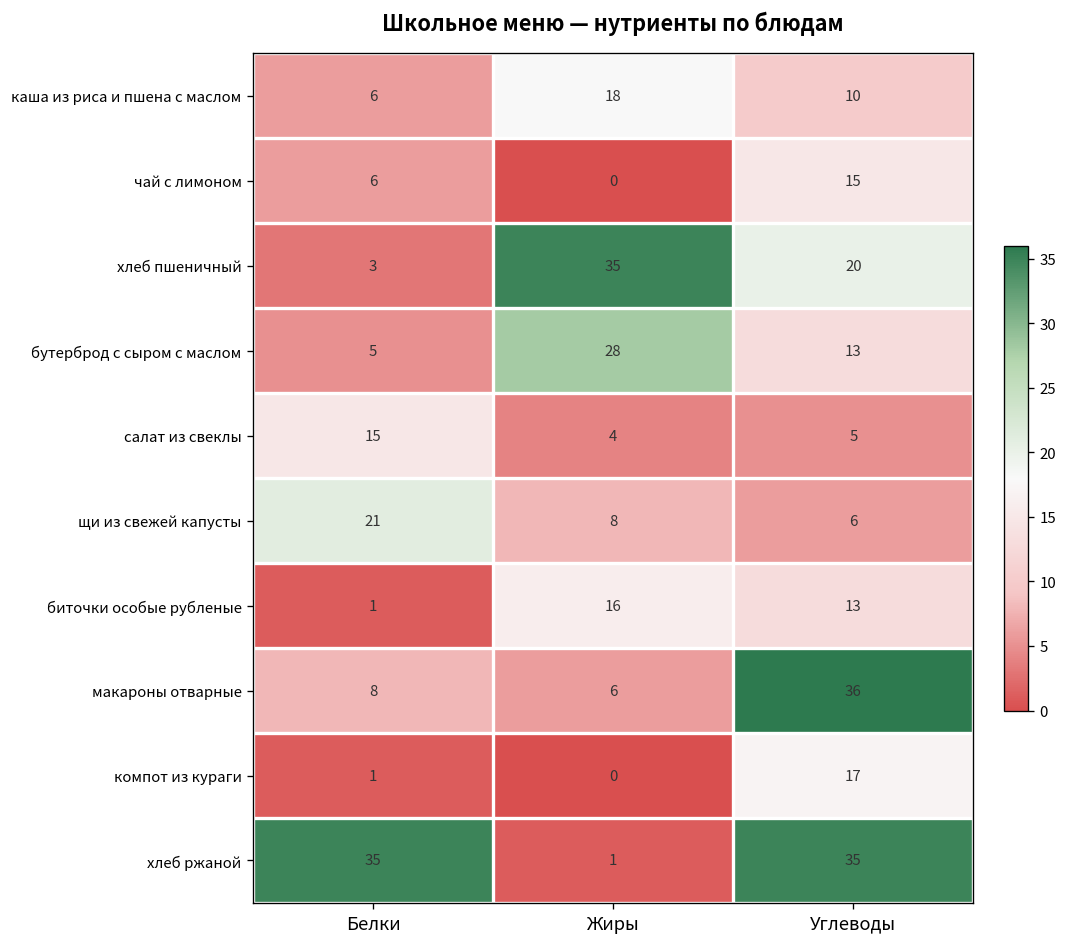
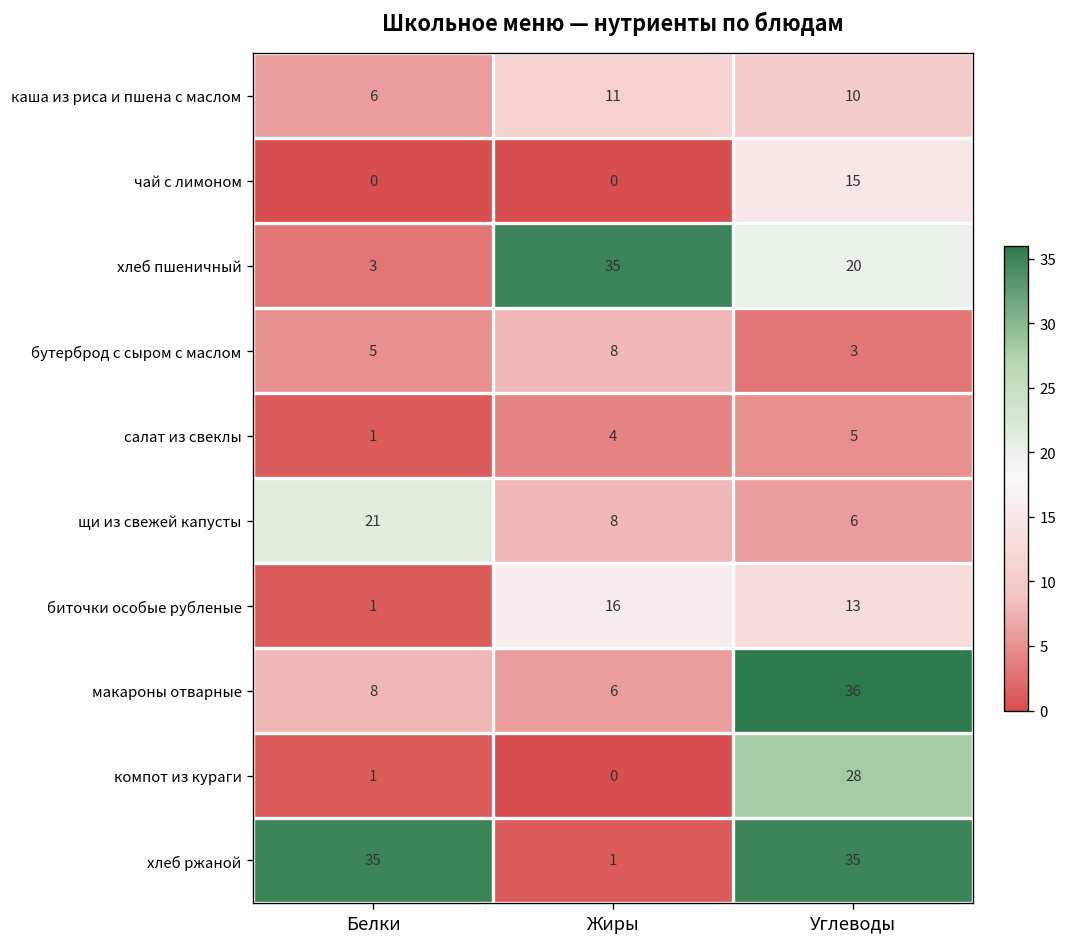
  {
    "каша из риса и пшена с маслом": {
      "Белки": 6,
-     "Жиры": 18,
+     "Жиры": 11,
      "Углеводы": 10
    },
    "чай с лимоном": {
-     "Белки": 6,
+     "Белки": 0,
      "Жиры": 0,
      "Углеводы": 15
    },
    "хлеб пшеничный": {
      "Белки": 3,
      "Жиры": 35,
      "Углеводы": 20
    },
    "бутерброд с сыром с маслом": {
      "Белки": 5,
-     "Жиры": 28,
-     "Углеводы": 13
+     "Жиры": 8,
+     "Углеводы": 3
    },
    "салат из свеклы": {
-     "Белки": 15,
+     "Белки": 1,
      "Жиры": 4,
      "Углеводы": 5
    },
    "щи из свежей капусты": {
      "Белки": 21,
      "Жиры": 8,
      "Углеводы": 6
    },
    "биточки особые рубленые": {
      "Белки": 1,
      "Жиры": 16,
      "Углеводы": 13
    },
    "макароны отварные": {
      "Белки": 8,
      "Жиры": 6,
      "Углеводы": 36
    },
    "компот из кураги": {
      "Белки": 1,
      "Жиры": 0,
-     "Углеводы": 17
+     "Углеводы": 28
    },
    "хлеб ржаной": {
      "Белки": 35,
      "Жиры": 1,
      "Углеводы": 35
    }
  }
